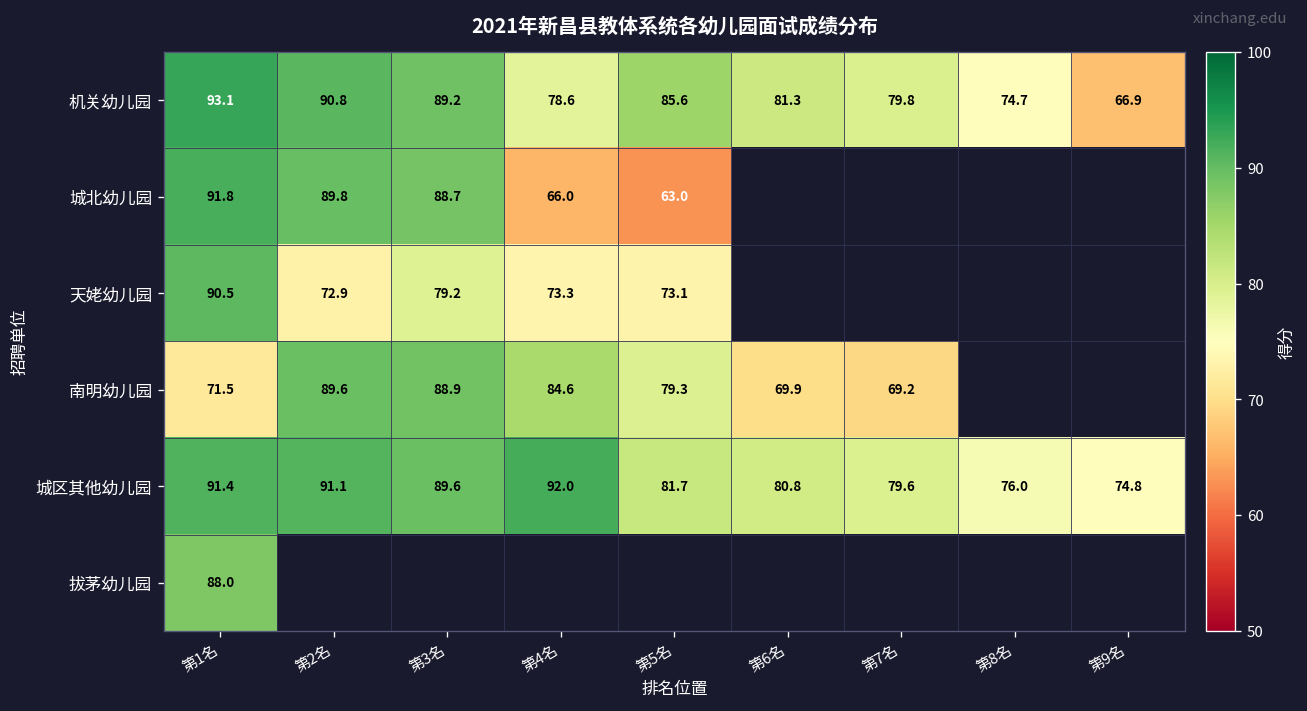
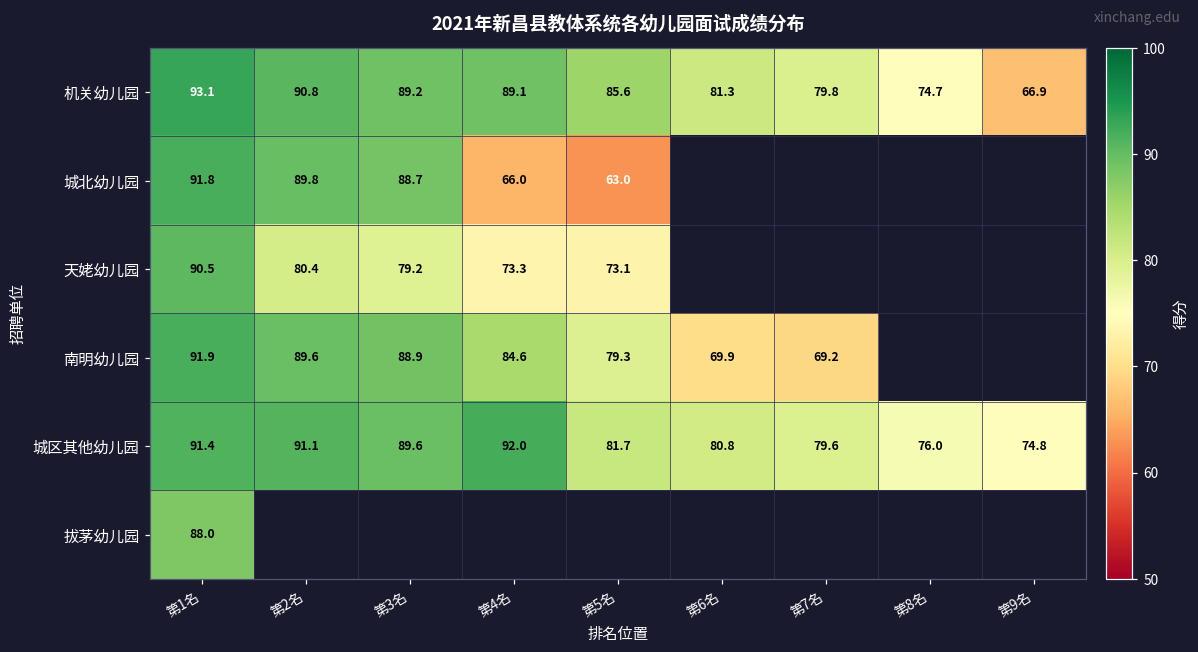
  {
    "机关幼儿园": {
      "第1名": 93.1,
      "第2名": 90.8,
      "第3名": 89.2,
-     "第4名": 78.6,
+     "第4名": 89.1,
      "第5名": 85.6,
      "第6名": 81.3,
      "第7名": 79.8,
      "第8名": 74.7,
      "第9名": 66.9
    },
    "城北幼儿园": {
      "第1名": 91.8,
      "第2名": 89.8,
      "第3名": 88.7,
      "第4名": 66.0,
      "第5名": 63.0
    },
    "天姥幼儿园": {
      "第1名": 90.5,
-     "第2名": 72.9,
+     "第2名": 80.4,
      "第3名": 79.2,
      "第4名": 73.3,
      "第5名": 73.1
    },
    "南明幼儿园": {
-     "第1名": 71.5,
+     "第1名": 91.9,
      "第2名": 89.6,
      "第3名": 88.9,
      "第4名": 84.6,
      "第5名": 79.3,
      "第6名": 69.9,
      "第7名": 69.2
    },
    "城区其他幼儿园": {
      "第1名": 91.4,
      "第2名": 91.1,
      "第3名": 89.6,
      "第4名": 92.0,
      "第5名": 81.7,
      "第6名": 80.8,
      "第7名": 79.6,
      "第8名": 76.0,
      "第9名": 74.8
    },
    "拔茅幼儿园": {
      "第1名": 88.0
    }
  }
